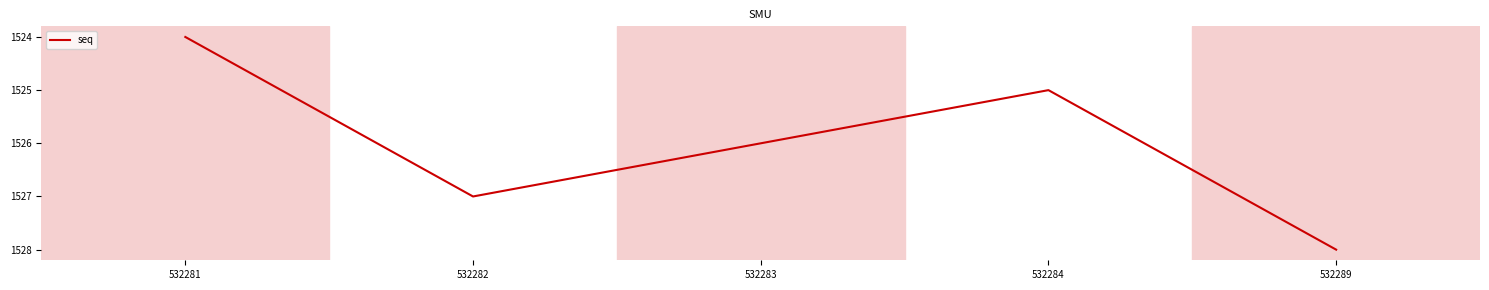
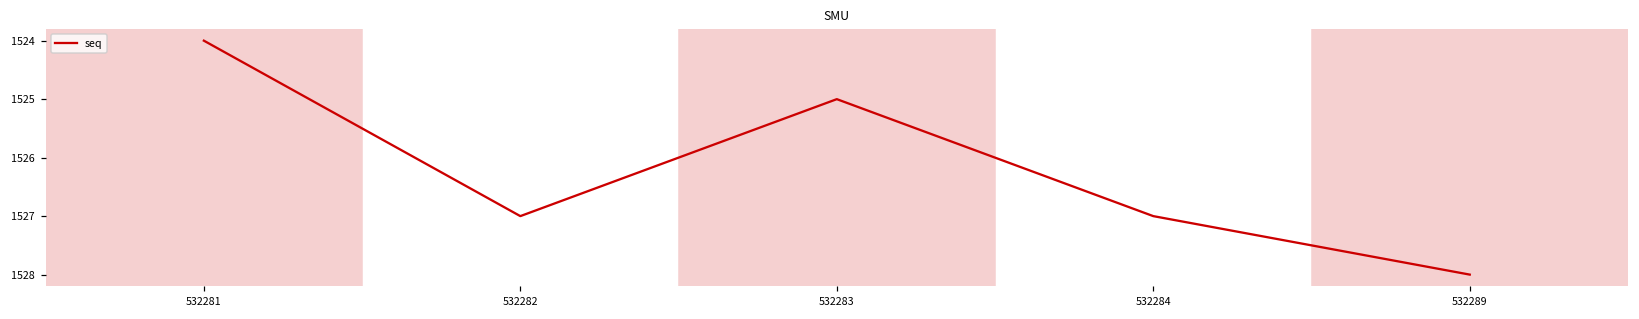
  {
    "532281": 1524,
    "532282": 1527,
-   "532283": 1526,
-   "532284": 1525,
+   "532283": 1525,
+   "532284": 1527,
    "532289": 1528
  }
